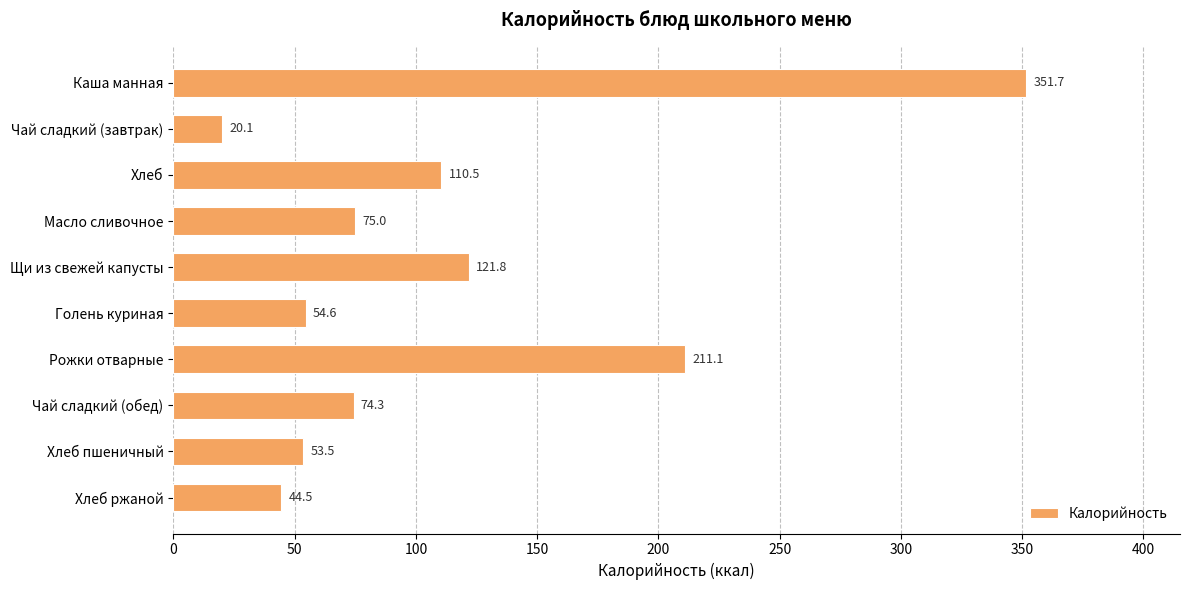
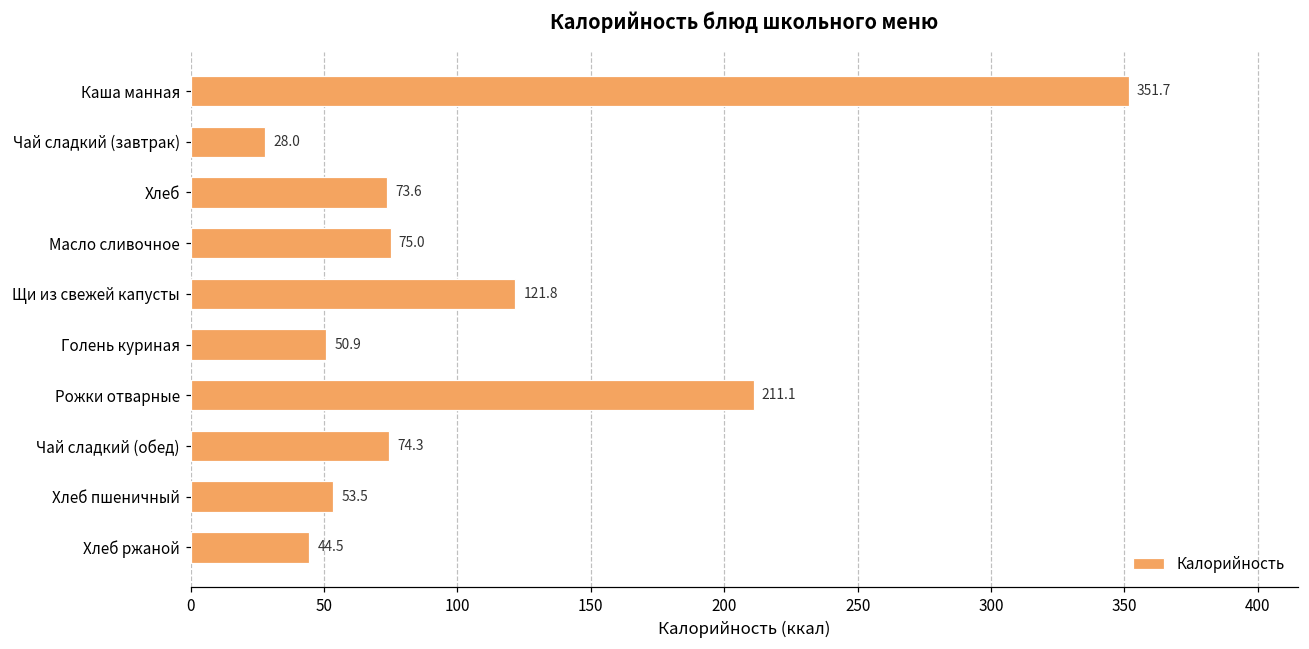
  {
    "Каша манная": 351.7,
-   "Чай сладкий (завтрак)": 20.1,
-   "Хлеб": 110.5,
+   "Чай сладкий (завтрак)": 28.0,
+   "Хлеб": 73.6,
    "Масло сливочное": 75.0,
    "Щи из свежей капусты": 121.8,
-   "Голень куриная": 54.6,
+   "Голень куриная": 50.9,
    "Рожки отварные": 211.1,
    "Чай сладкий (обед)": 74.3,
    "Хлеб пшеничный": 53.5,
    "Хлеб ржаной": 44.5
  }
